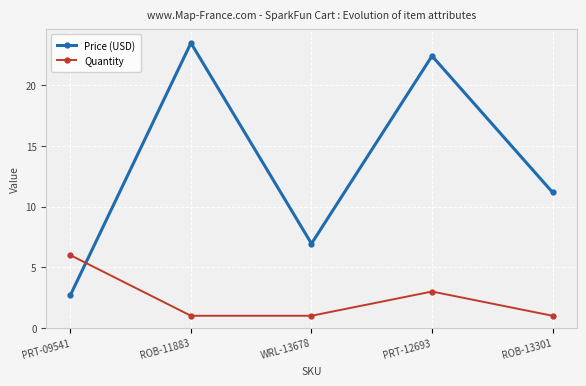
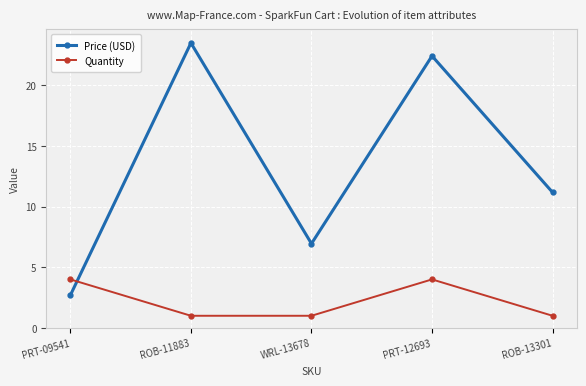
  {
    "Price (USD)": {
      "PRT-09541": 2.7,
      "ROB-11883": 23.5,
      "WRL-13678": 7,
      "PRT-12693": 22.4,
      "ROB-13301": 11
    },
    "Quantity": {
-     "PRT-09541": 6,
+     "PRT-09541": 4,
      "ROB-11883": 1,
      "WRL-13678": 1,
-     "PRT-12693": 3,
+     "PRT-12693": 4,
      "ROB-13301": 1
    }
  }
